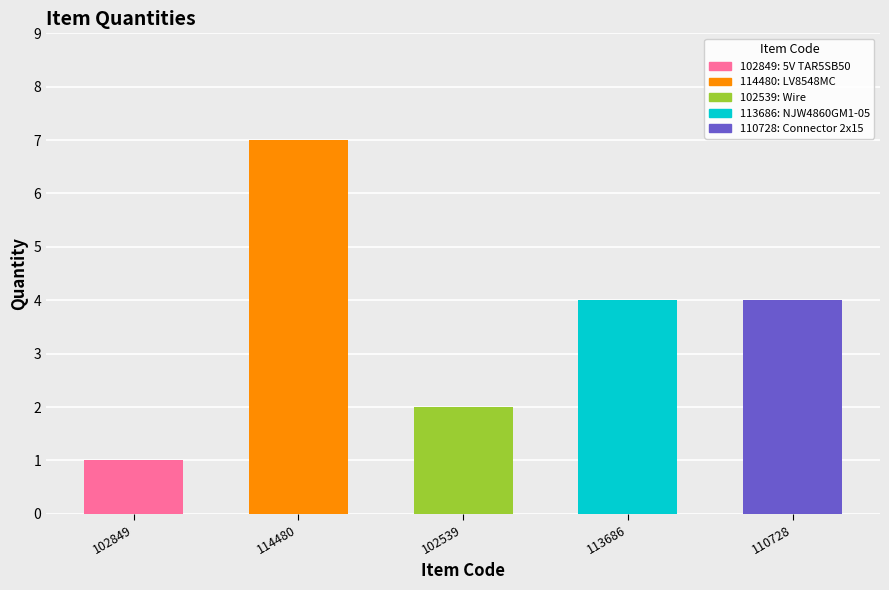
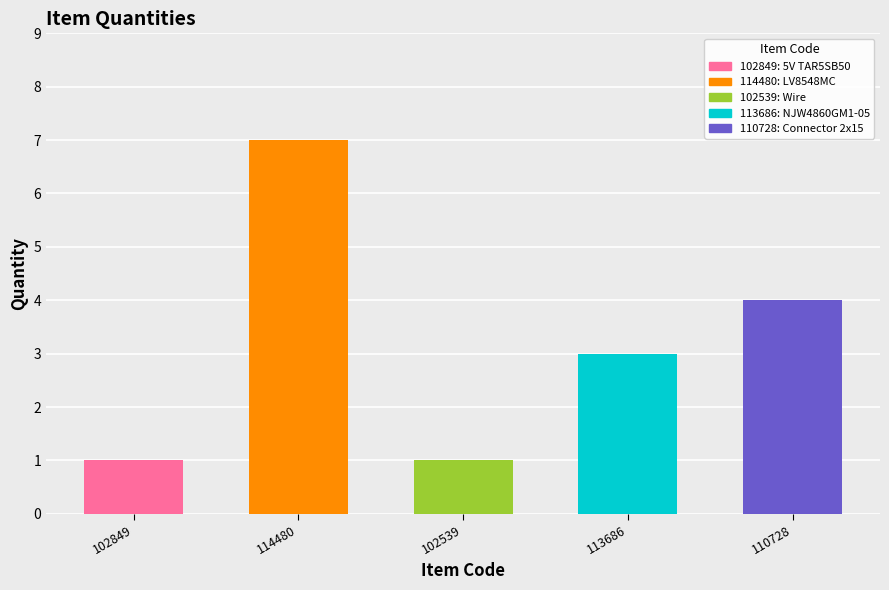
  {
    "102849": 1,
    "114480": 7,
-   "102539": 2,
-   "113686": 4,
+   "102539": 1,
+   "113686": 3,
    "110728": 4
  }
